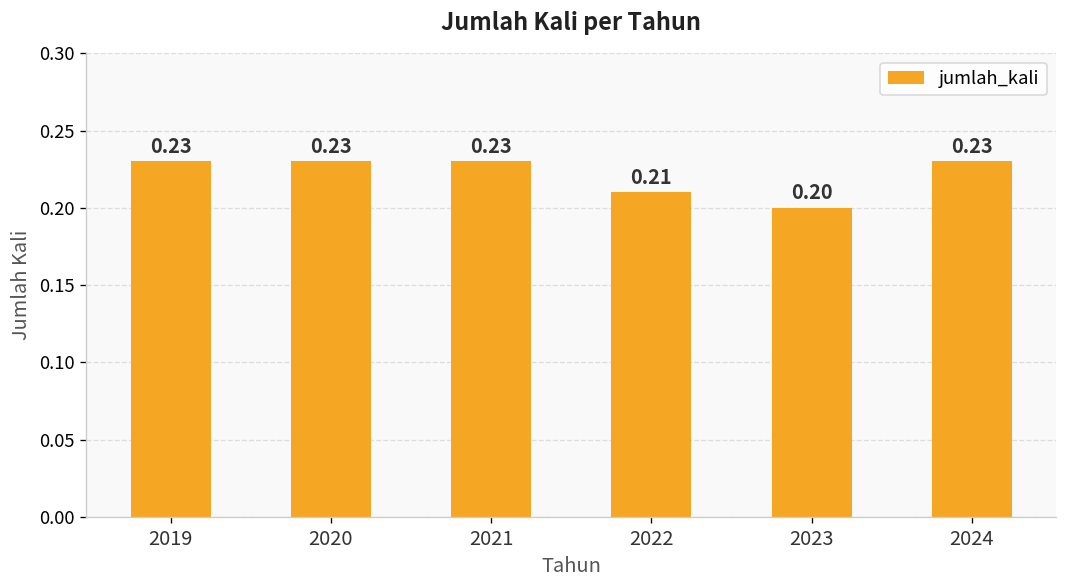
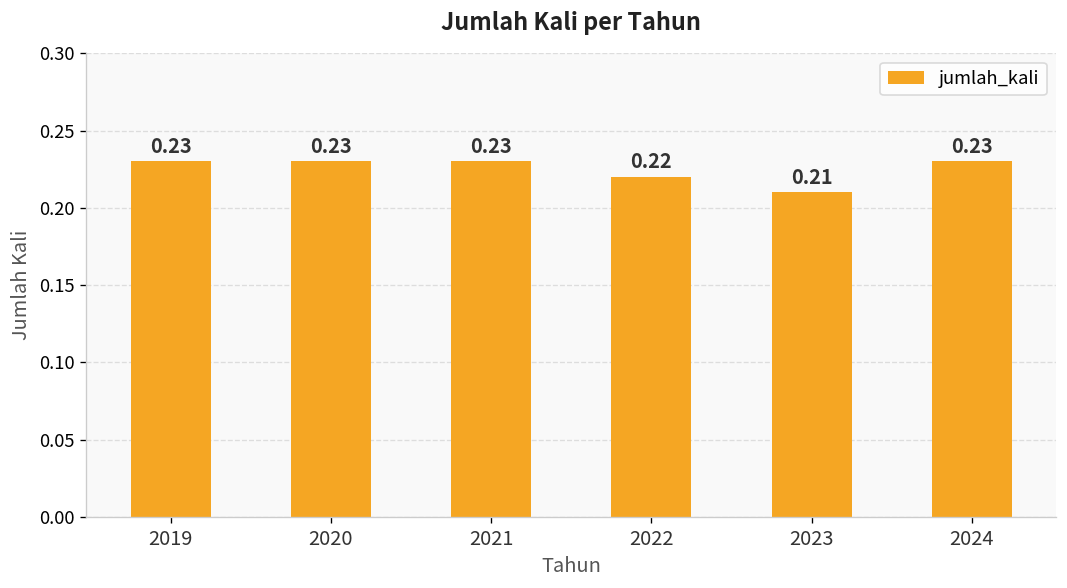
  {
    "2019": 0.23,
    "2020": 0.23,
    "2021": 0.23,
-   "2022": 0.21,
-   "2023": 0.20,
+   "2022": 0.22,
+   "2023": 0.21,
    "2024": 0.23
  }
